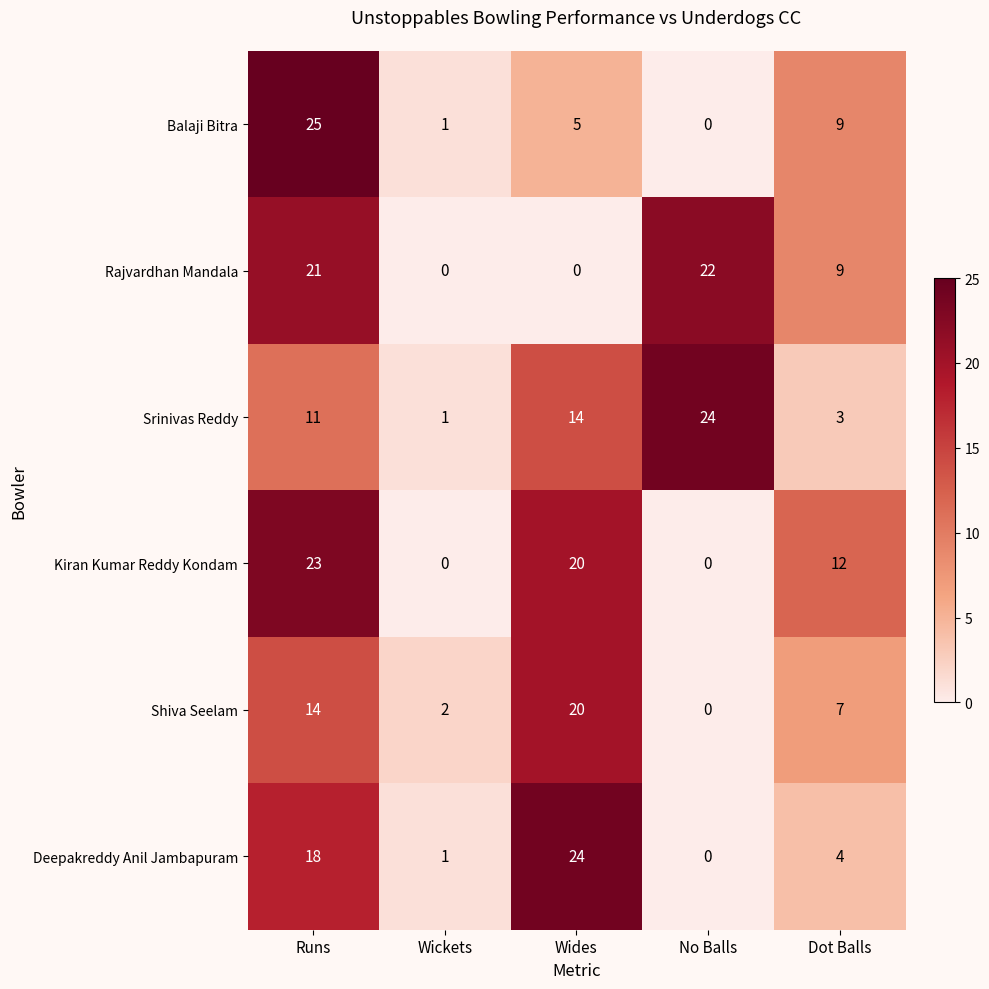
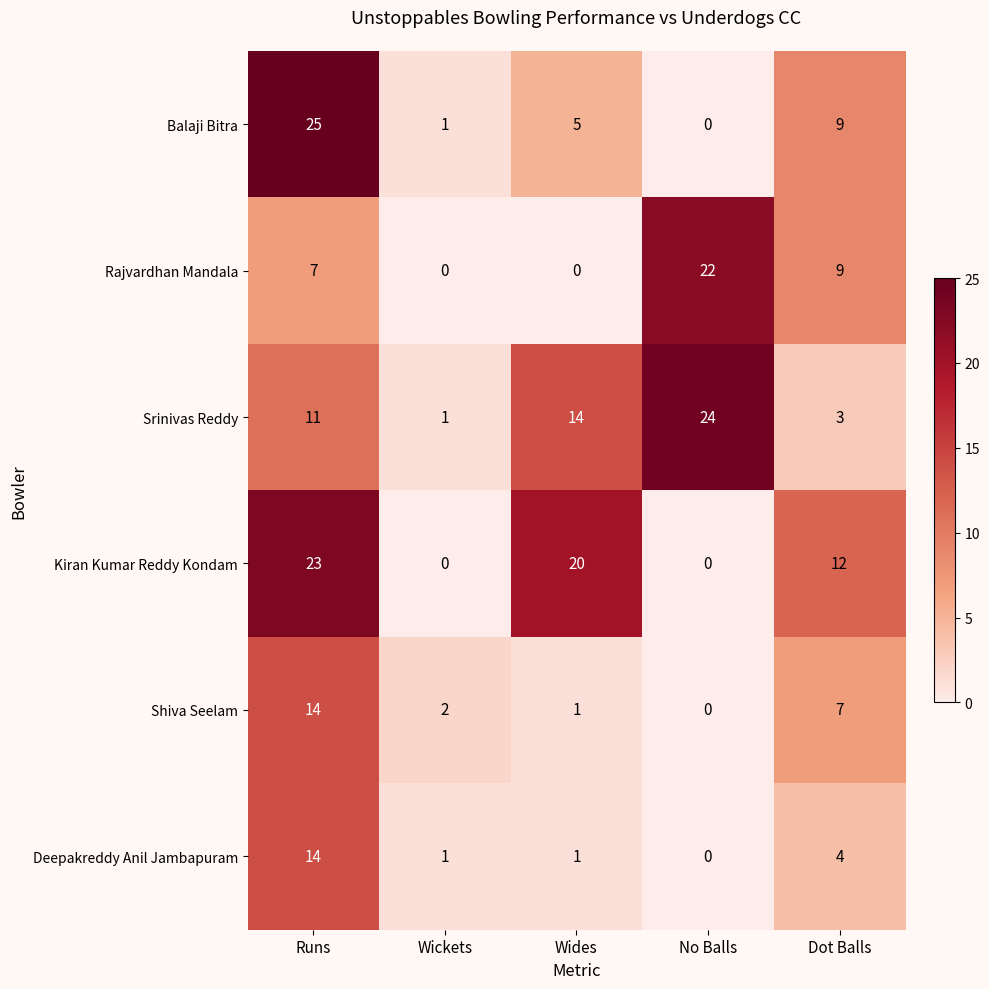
  {
    "Balaji Bitra": {
      "Runs": 25,
      "Wickets": 1,
      "Wides": 5,
      "No Balls": 0,
      "Dot Balls": 9
    },
    "Rajvardhan Mandala": {
-     "Runs": 21,
+     "Runs": 7,
      "Wickets": 0,
      "Wides": 0,
      "No Balls": 22,
      "Dot Balls": 9
    },
    "Srinivas Reddy": {
      "Runs": 11,
      "Wickets": 1,
      "Wides": 14,
      "No Balls": 24,
      "Dot Balls": 3
    },
    "Kiran Kumar Reddy Kondam": {
      "Runs": 23,
      "Wickets": 0,
      "Wides": 20,
      "No Balls": 0,
      "Dot Balls": 12
    },
    "Shiva Seelam": {
      "Runs": 14,
      "Wickets": 2,
-     "Wides": 20,
+     "Wides": 1,
      "No Balls": 0,
      "Dot Balls": 7
    },
    "Deepakreddy Anil Jambapuram": {
-     "Runs": 18,
+     "Runs": 14,
      "Wickets": 1,
-     "Wides": 24,
+     "Wides": 1,
      "No Balls": 0,
      "Dot Balls": 4
    }
  }
